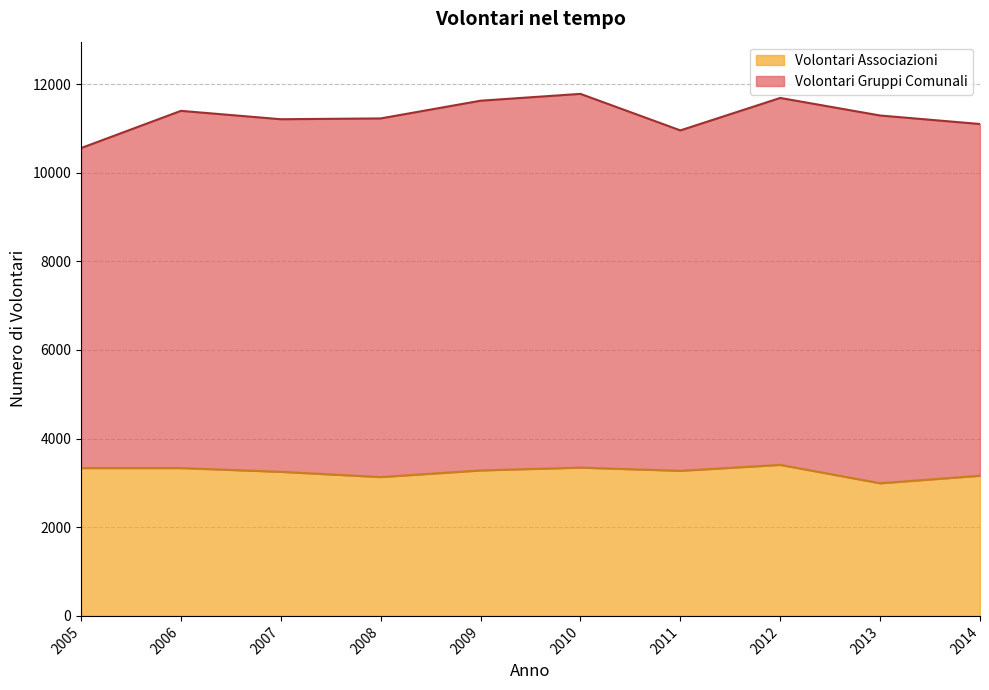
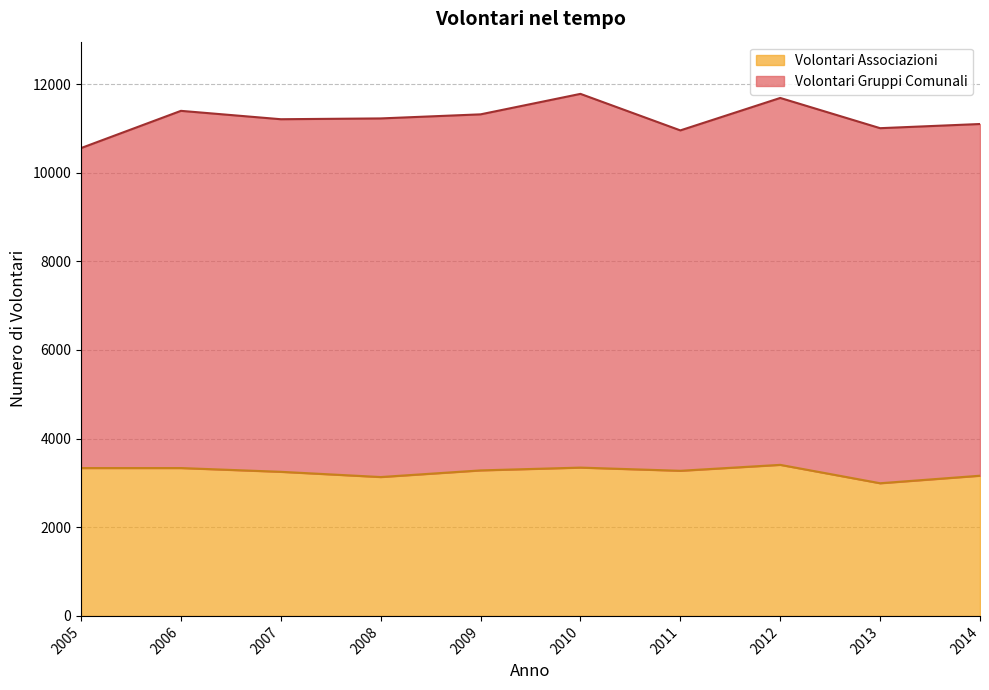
  {
    "Volontari Associazioni": {
      "2005": 3300,
      "2006": 3300,
      "2007": 3300,
      "2008": 3100,
      "2009": 3300,
      "2010": 3300,
      "2011": 3300,
      "2012": 3400,
      "2013": 3000,
      "2014": 3200
    },
    "Volontari Gruppi Comunali": {
      "2005": 7200,
      "2006": 8100,
      "2007": 8000,
      "2008": 8100,
-     "2009": 8300,
+     "2009": 8000,
      "2010": 8400,
      "2011": 7700,
      "2012": 8300,
-     "2013": 8300,
+     "2013": 8000,
      "2014": 7900
    }
  }
